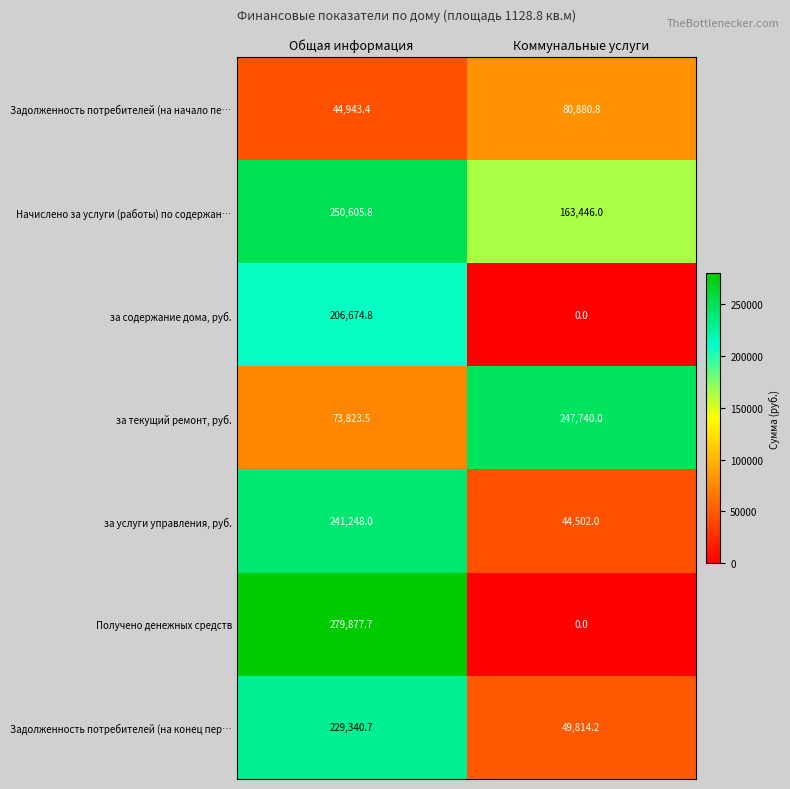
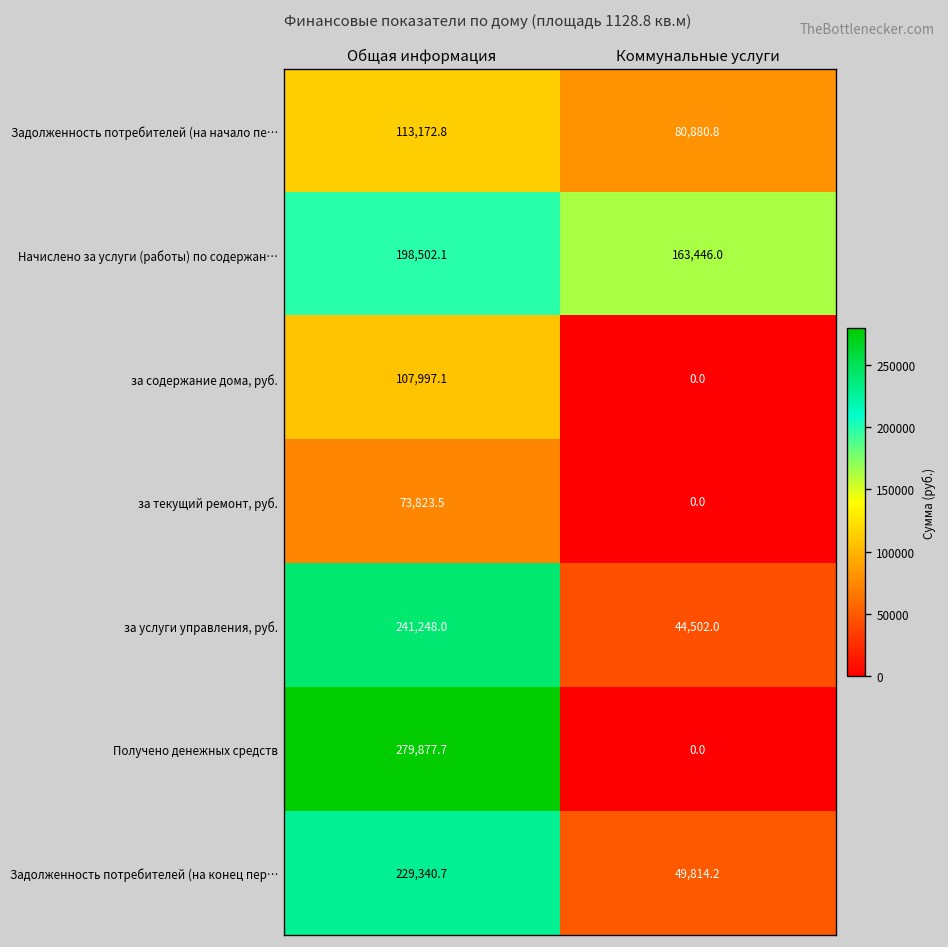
  {
    "Задолженность потребителей (на начало пе…": {
-     "Общая информация": "44,943.4",
+     "Общая информация": "113,172.8",
      "Коммунальные услуги": "80,880.8"
    },
    "Начислено за услуги (работы) по содержан…": {
-     "Общая информация": "250,605.8",
+     "Общая информация": "198,502.1",
      "Коммунальные услуги": "163,446.0"
    },
    "за содержание дома, руб.": {
-     "Общая информация": "206,674.8",
+     "Общая информация": "107,997.1",
      "Коммунальные услуги": "0.0"
    },
    "за текущий ремонт, руб.": {
      "Общая информация": "73,823.5",
-     "Коммунальные услуги": "247,740.0"
+     "Коммунальные услуги": "0.0"
    },
    "за услуги управления, руб.": {
      "Общая информация": "241,248.0",
      "Коммунальные услуги": "44,502.0"
    },
    "Получено денежных средств": {
      "Общая информация": "279,877.7",
      "Коммунальные услуги": "0.0"
    },
    "Задолженность потребителей (на конец пер…": {
      "Общая информация": "229,340.7",
      "Коммунальные услуги": "49,814.2"
    }
  }
